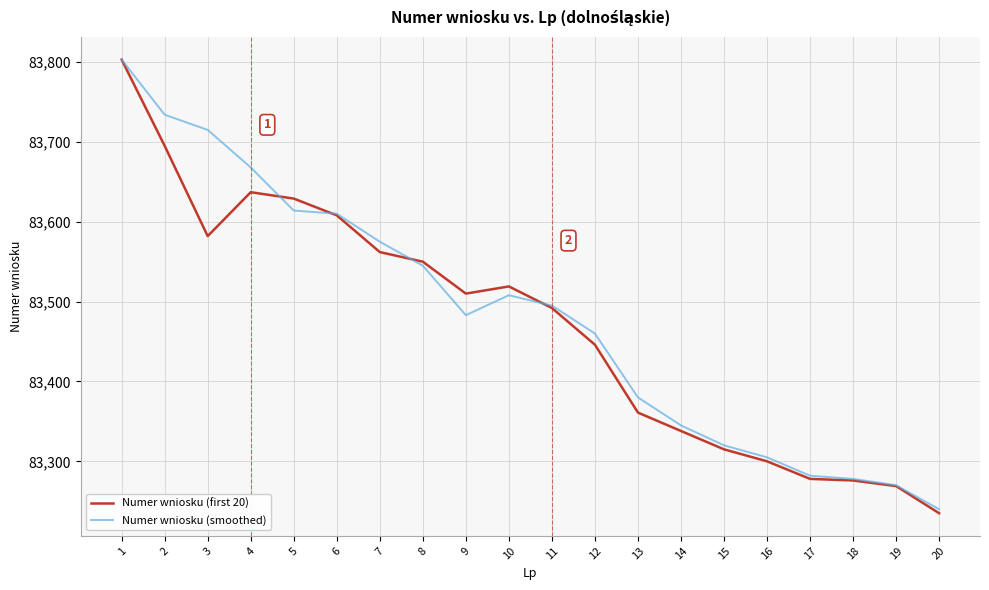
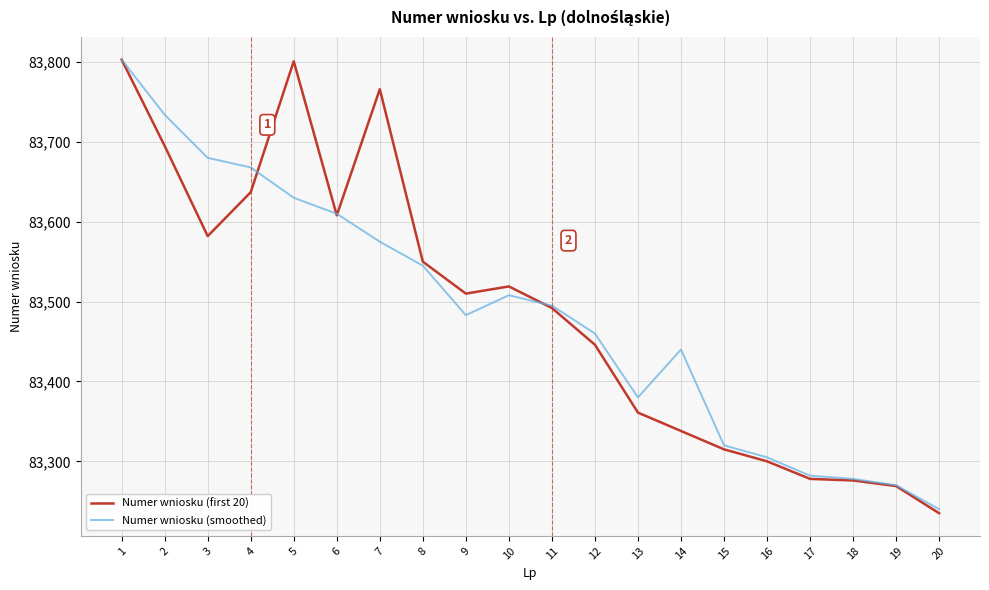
  {
    "Numer wniosku (first 20)": {
      "2": "83,700",
      "3": "83,580",
      "4": "83,640",
-     "5": "83,630",
-     "7": "83,560",
+     "5": "83,800",
+     "7": "83,770",
      "8": "83,550",
      "9": "83,510",
      "10": "83,520",
      "12": "83,450",
      "13": "83,360",
      "14": "83,340",
      "15": "83,320",
      "16": "83,300",
      "17": "83,280",
      "20": "83,240"
    },
    "Numer wniosku (smoothed)": {
      "2": "83,730",
-     "3": "83,720",
+     "3": "83,680",
      "4": "83,670",
-     "5": "83,610",
+     "5": "83,630",
      "7": "83,580",
      "8": "83,550",
      "9": "83,480",
      "10": "83,510",
      "12": "83,460",
      "13": "83,380",
-     "14": "83,350",
+     "14": "83,440",
      "15": "83,320",
      "16": "83,310",
      "17": "83,280",
      "20": "83,240"
    }
  }
